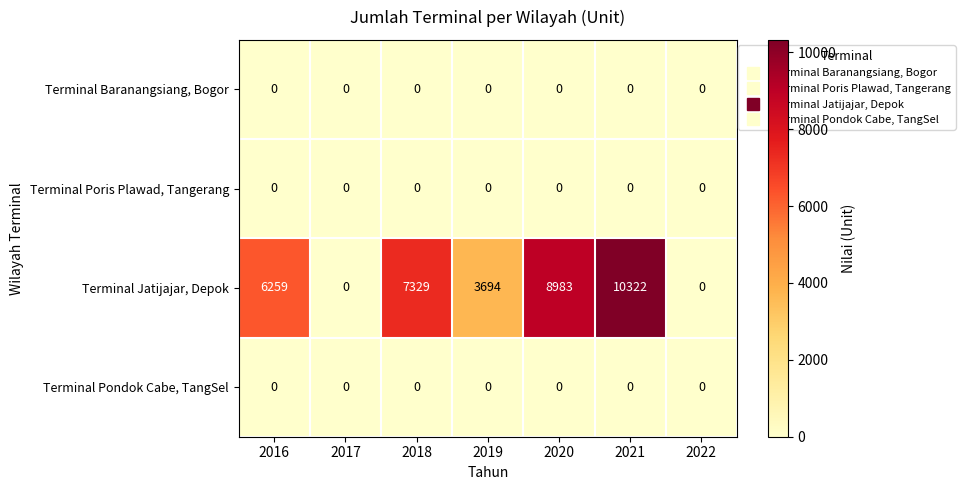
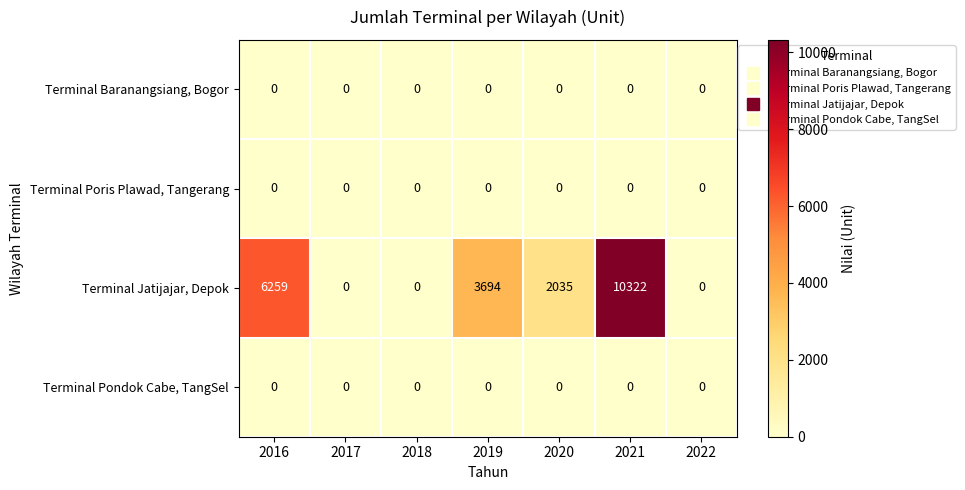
  {
    "Terminal Baranangsiang, Bogor": {
      "2016": 0,
      "2017": 0,
      "2018": 0,
      "2019": 0,
      "2020": 0,
      "2021": 0,
      "2022": 0
    },
    "Terminal Poris Plawad, Tangerang": {
      "2016": 0,
      "2017": 0,
      "2018": 0,
      "2019": 0,
      "2020": 0,
      "2021": 0,
      "2022": 0
    },
    "Terminal Jatijajar, Depok": {
      "2016": 6259,
      "2017": 0,
-     "2018": 7329,
+     "2018": 0,
      "2019": 3694,
-     "2020": 8983,
+     "2020": 2035,
      "2021": 10322,
      "2022": 0
    },
    "Terminal Pondok Cabe, TangSel": {
      "2016": 0,
      "2017": 0,
      "2018": 0,
      "2019": 0,
      "2020": 0,
      "2021": 0,
      "2022": 0
    }
  }
